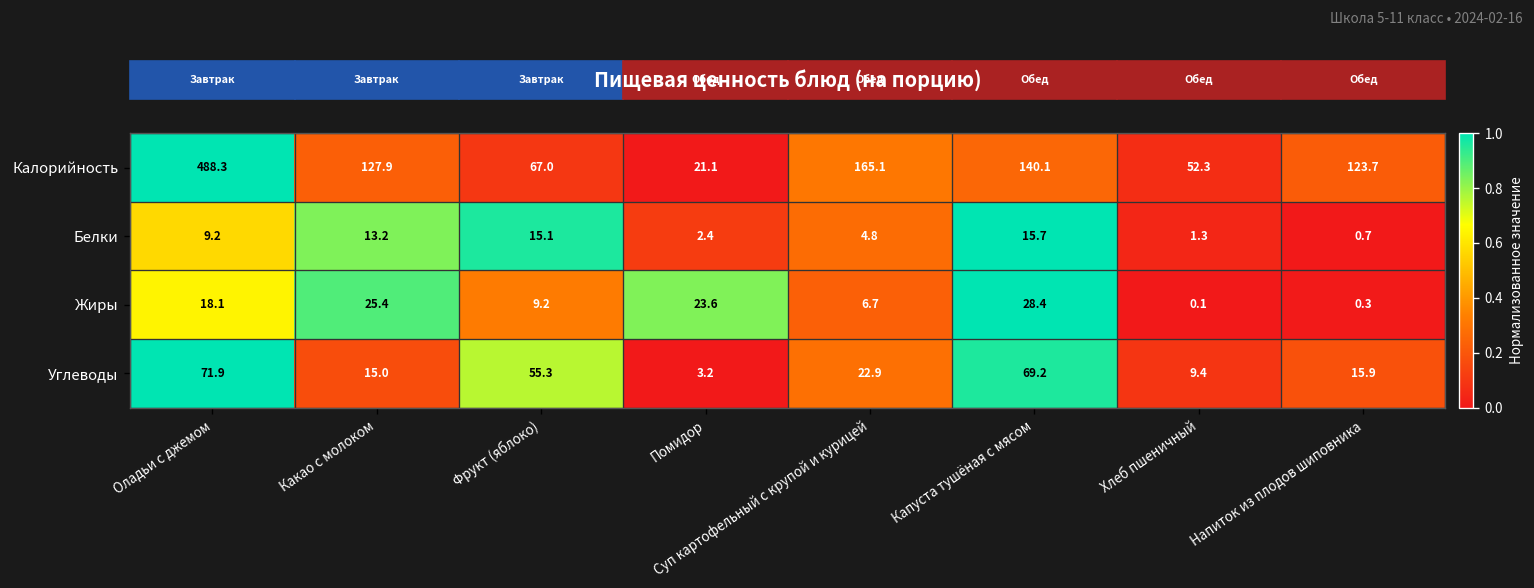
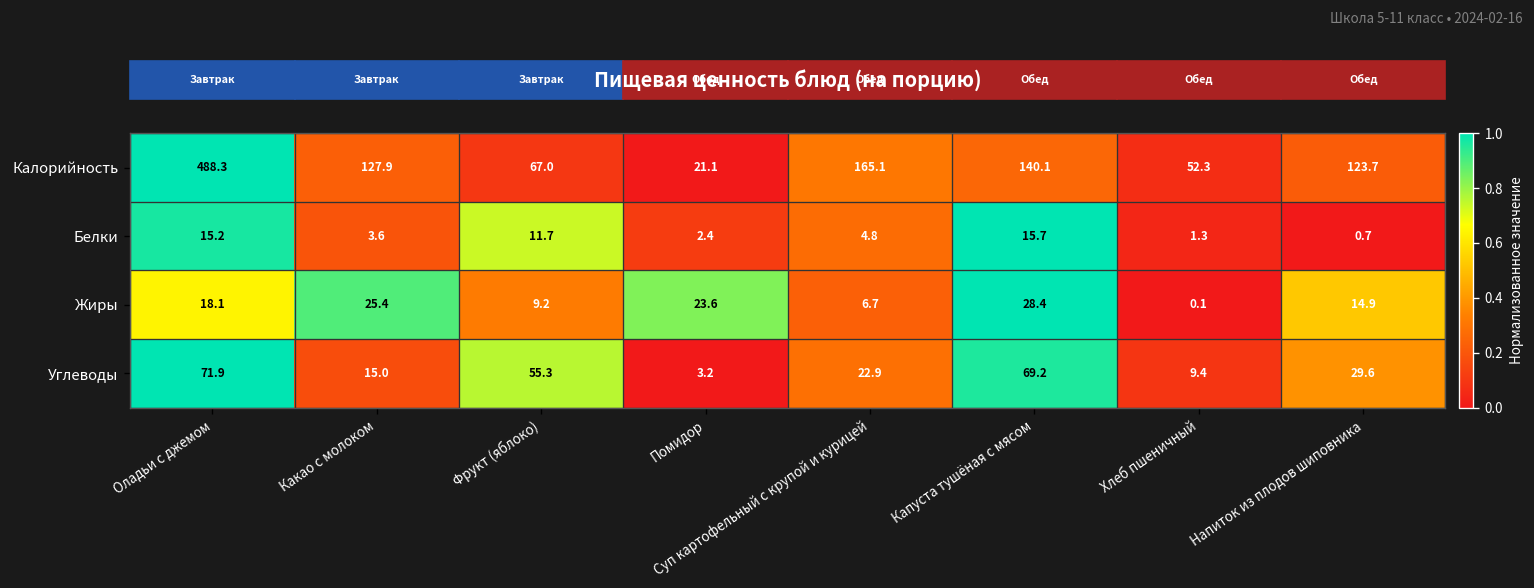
  {
    "Калорийность": {
      "Оладьи с джемом": 488.3,
      "Какао с молоком": 127.9,
      "Фрукт (яблоко)": 67.0,
      "Помидор": 21.1,
      "Суп картофельный с крупой и курицей": 165.1,
      "Капуста тушёная с мясом": 140.1,
      "Хлеб пшеничный": 52.3,
      "Напиток из плодов шиповника": 123.7
    },
    "Белки": {
-     "Оладьи с джемом": 9.2,
-     "Какао с молоком": 13.2,
-     "Фрукт (яблоко)": 15.1,
+     "Оладьи с джемом": 15.2,
+     "Какао с молоком": 3.6,
+     "Фрукт (яблоко)": 11.7,
      "Помидор": 2.4,
      "Суп картофельный с крупой и курицей": 4.8,
      "Капуста тушёная с мясом": 15.7,
      "Хлеб пшеничный": 1.3,
      "Напиток из плодов шиповника": 0.7
    },
    "Жиры": {
      "Оладьи с джемом": 18.1,
      "Какао с молоком": 25.4,
      "Фрукт (яблоко)": 9.2,
      "Помидор": 23.6,
      "Суп картофельный с крупой и курицей": 6.7,
      "Капуста тушёная с мясом": 28.4,
      "Хлеб пшеничный": 0.1,
-     "Напиток из плодов шиповника": 0.3
+     "Напиток из плодов шиповника": 14.9
    },
    "Углеводы": {
      "Оладьи с джемом": 71.9,
      "Какао с молоком": 15.0,
      "Фрукт (яблоко)": 55.3,
      "Помидор": 3.2,
      "Суп картофельный с крупой и курицей": 22.9,
      "Капуста тушёная с мясом": 69.2,
      "Хлеб пшеничный": 9.4,
-     "Напиток из плодов шиповника": 15.9
+     "Напиток из плодов шиповника": 29.6
    }
  }
